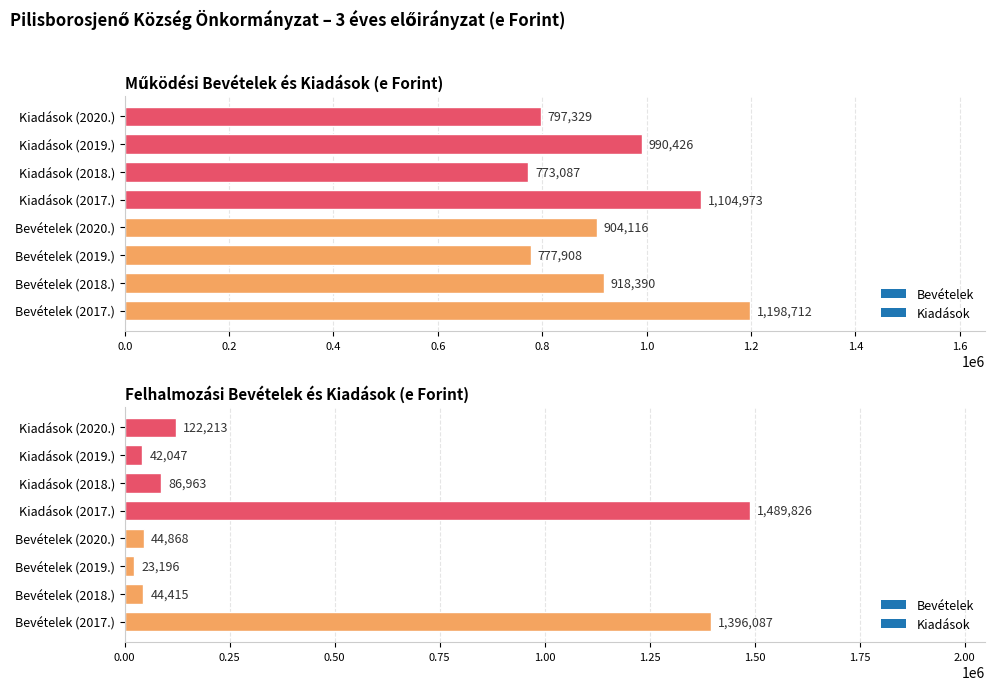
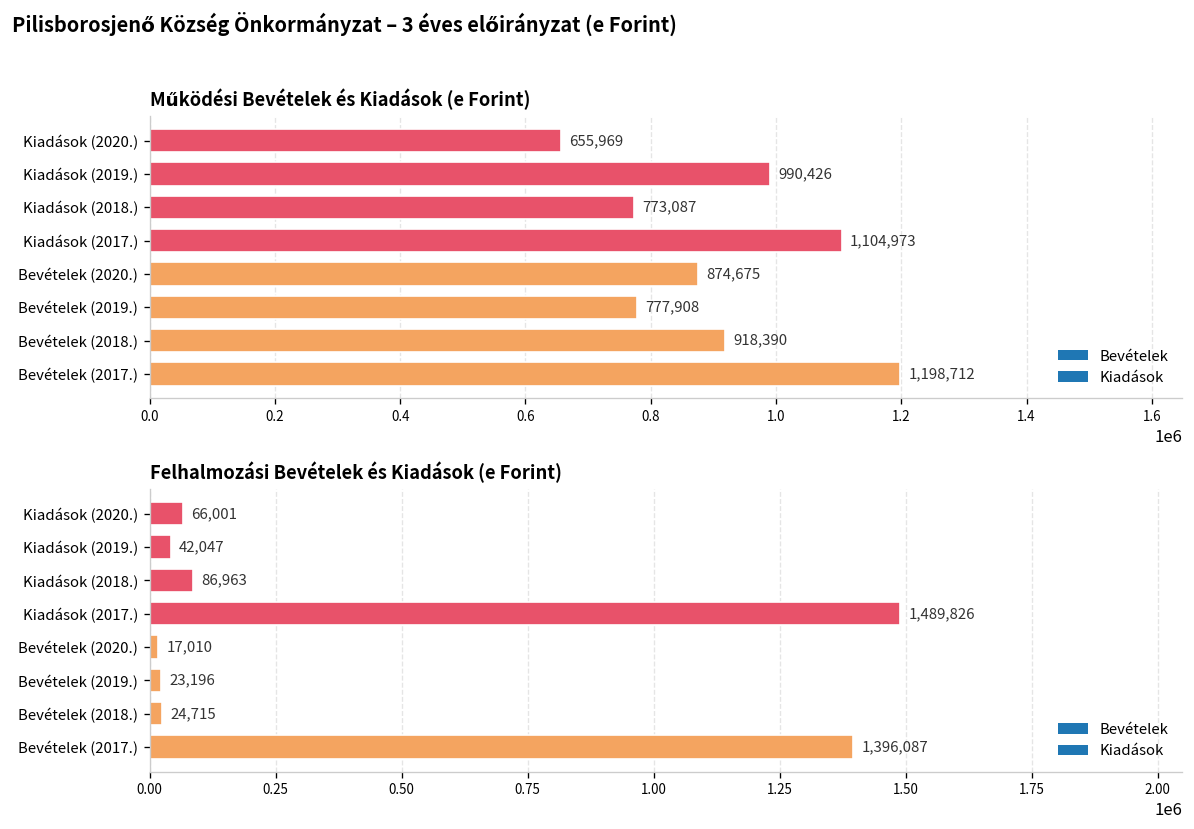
  {
    "Működési Bevételek és Kiadások (e Forint)": {
-     "Kiadások (2020.)": "797,329",
+     "Kiadások (2020.)": "655,969",
      "Kiadások (2019.)": "990,426",
      "Kiadások (2018.)": "773,087",
      "Kiadások (2017.)": "1,104,973",
-     "Bevételek (2020.)": "904,116",
+     "Bevételek (2020.)": "874,675",
      "Bevételek (2019.)": "777,908",
      "Bevételek (2018.)": "918,390",
      "Bevételek (2017.)": "1,198,712"
    },
    "Felhalmozási Bevételek és Kiadások (e Forint)": {
-     "Kiadások (2020.)": "122,213",
+     "Kiadások (2020.)": "66,001",
      "Kiadások (2019.)": "42,047",
      "Kiadások (2018.)": "86,963",
      "Kiadások (2017.)": "1,489,826",
-     "Bevételek (2020.)": "44,868",
+     "Bevételek (2020.)": "17,010",
      "Bevételek (2019.)": "23,196",
-     "Bevételek (2018.)": "44,415",
+     "Bevételek (2018.)": "24,715",
      "Bevételek (2017.)": "1,396,087"
    }
  }
